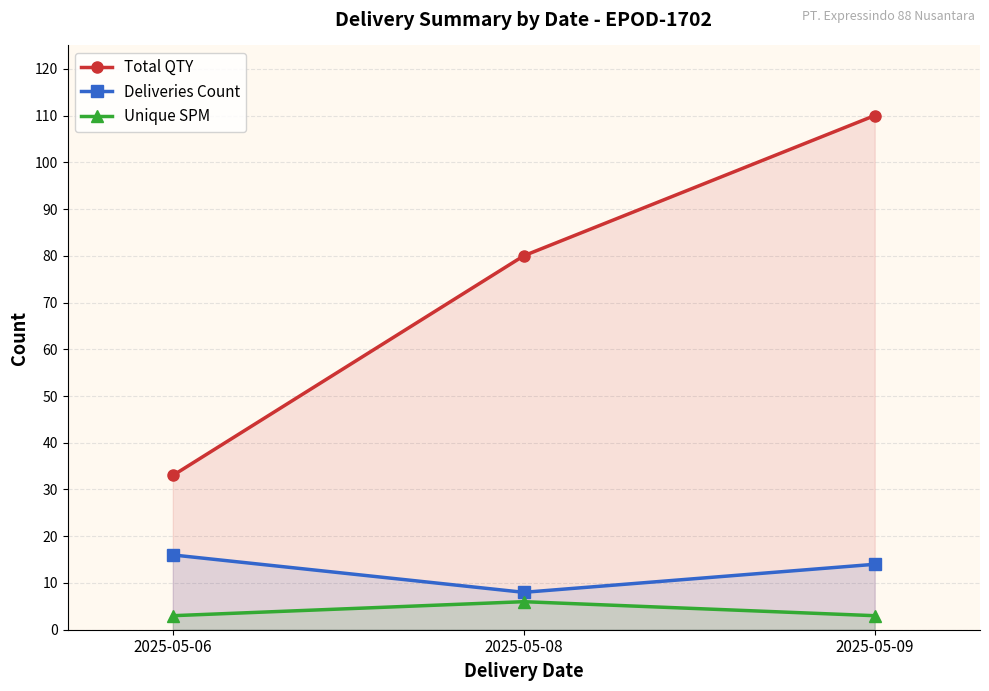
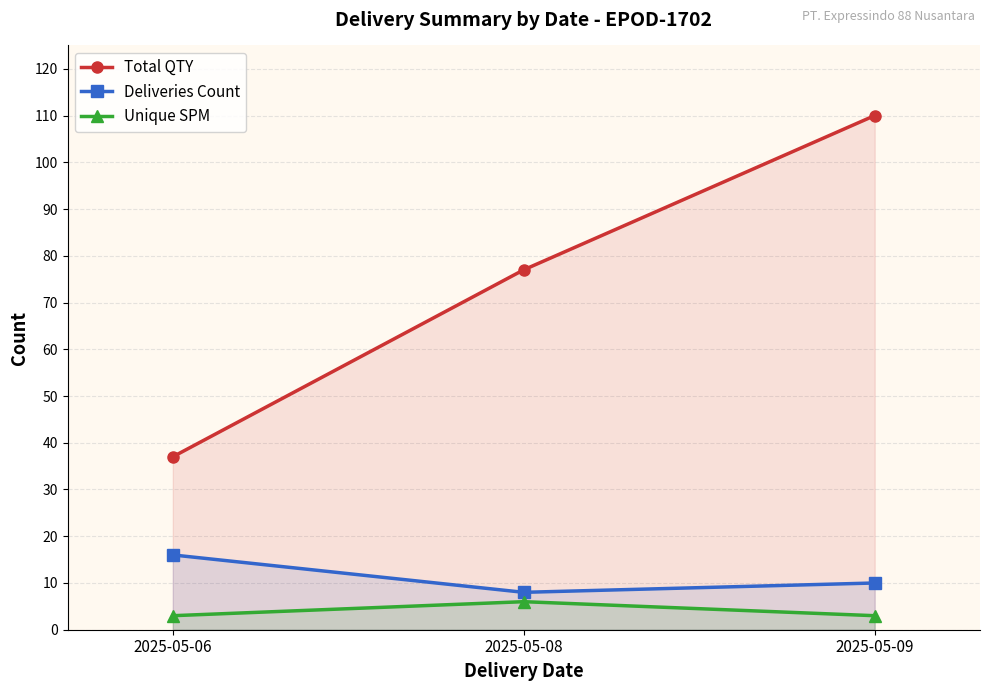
  {
    "Total QTY": {
-     "2025-05-06": 33,
-     "2025-05-08": 80,
+     "2025-05-06": 37,
+     "2025-05-08": 77,
      "2025-05-09": 110
    },
    "Deliveries Count": {
      "2025-05-06": 16,
      "2025-05-08": 8,
-     "2025-05-09": 14
+     "2025-05-09": 10
    },
    "Unique SPM": {
      "2025-05-06": 3,
      "2025-05-08": 6,
      "2025-05-09": 3
    }
  }
